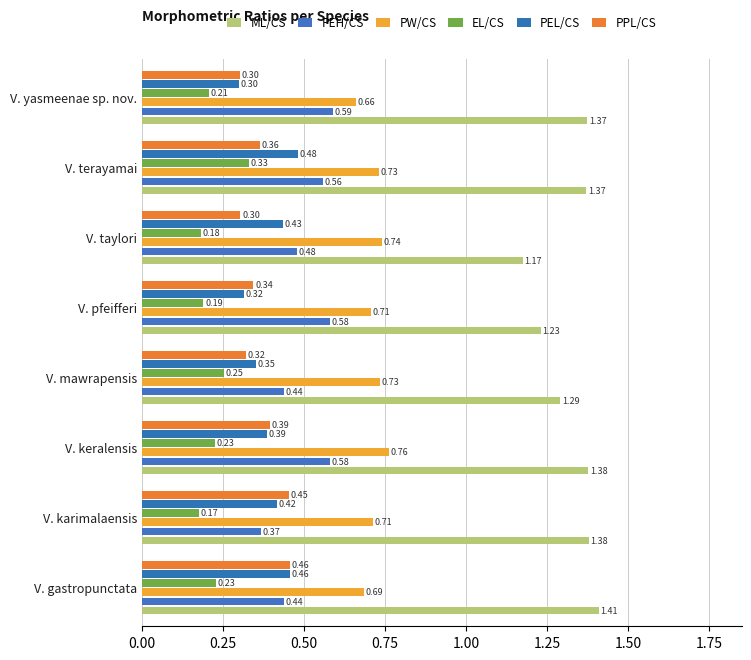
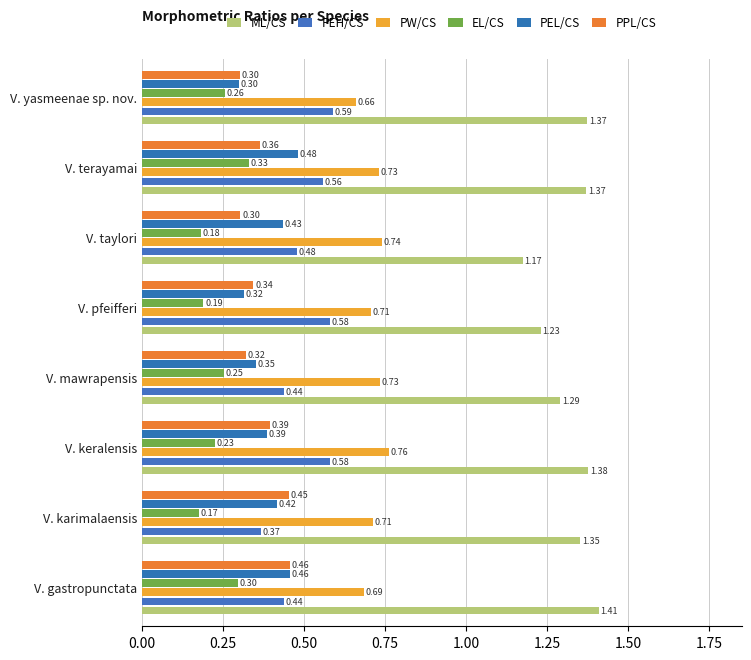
  {
    "ML/CS": {
      "V. yasmeenae sp. nov.": 1.37,
      "V. terayamai": 1.37,
      "V. taylori": 1.17,
      "V. pfeifferi": 1.23,
      "V. mawrapensis": 1.29,
      "V. keralensis": 1.38,
-     "V. karimalaensis": 1.38,
+     "V. karimalaensis": 1.35,
      "V. gastropunctata": 1.41
    },
    "EL/CS": {
-     "V. yasmeenae sp. nov.": 0.21,
+     "V. yasmeenae sp. nov.": 0.26,
      "V. terayamai": 0.33,
      "V. taylori": 0.18,
      "V. pfeifferi": 0.19,
      "V. mawrapensis": 0.25,
      "V. keralensis": 0.23,
      "V. karimalaensis": 0.17,
-     "V. gastropunctata": 0.23
+     "V. gastropunctata": 0.30
    }
  }
